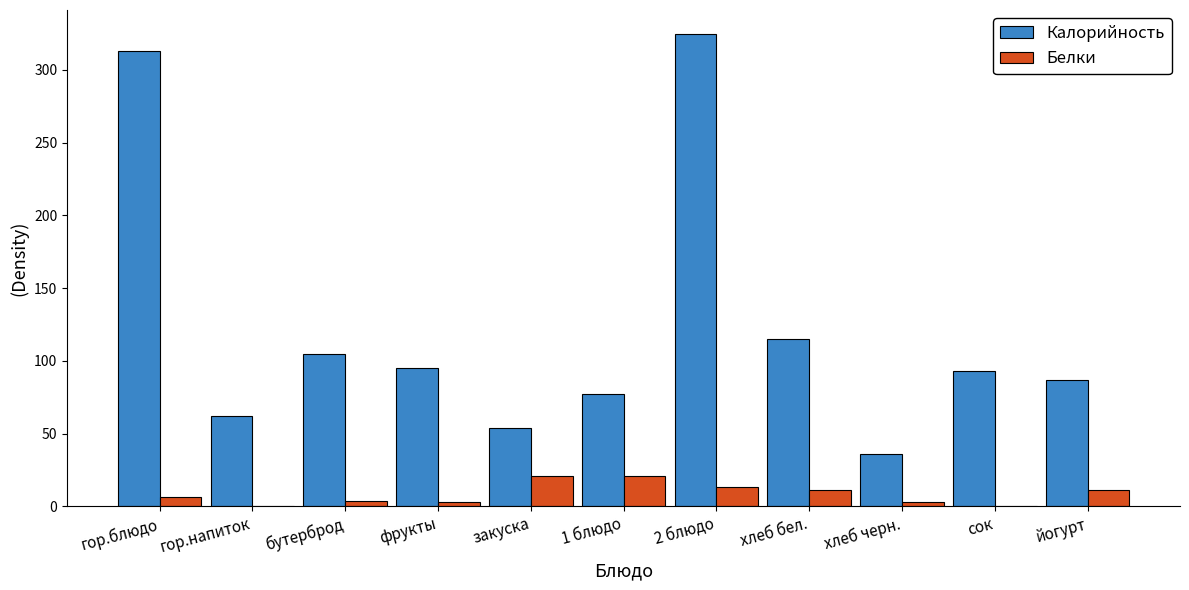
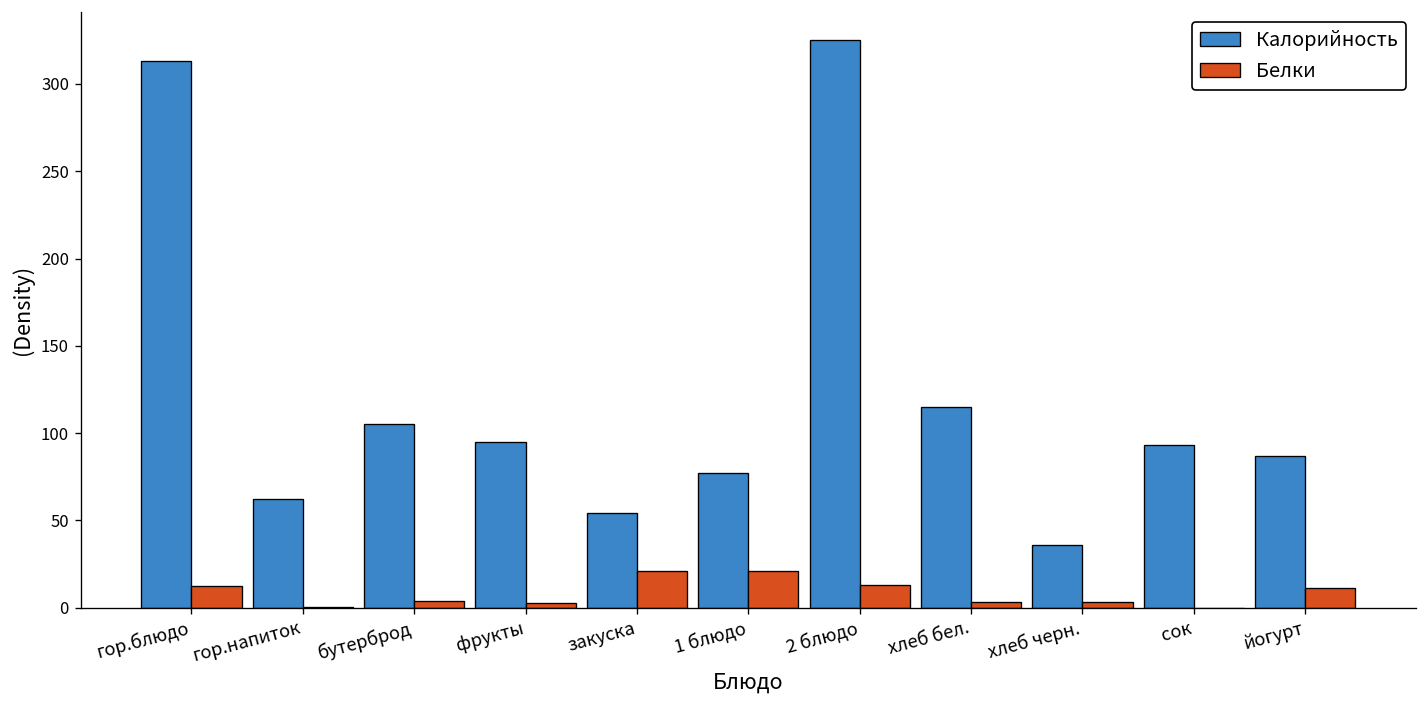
  {
    "Калорийность": {
      "гор.блюдо": 313,
      "гор.напиток": 62,
      "бутерброд": 105,
      "фрукты": 95,
      "закуска": 54,
      "1 блюдо": 77,
      "2 блюдо": 325,
      "хлеб бел.": 115,
      "хлеб черн.": 36,
      "сок": 93,
      "йогурт": 87
    },
    "Белки": {
-     "гор.блюдо": 6,
+     "гор.блюдо": 13,
      "бутерброд": 4,
      "фрукты": 3,
      "закуска": 21,
      "1 блюдо": 21,
      "2 блюдо": 13,
-     "хлеб бел.": 11,
+     "хлеб бел.": 3,
      "хлеб черн.": 3,
      "сок": 0,
      "йогурт": 11
    }
  }
